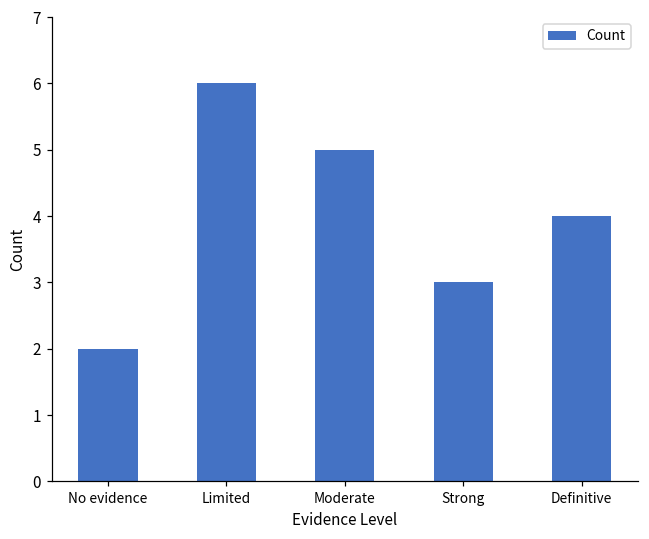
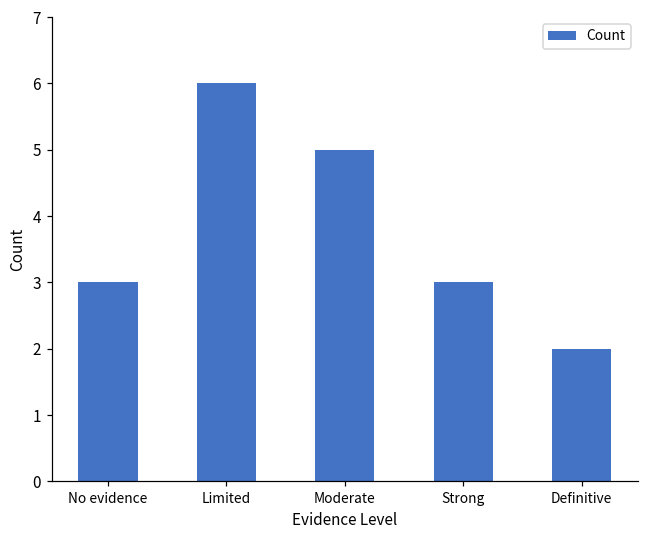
  {
-   "No evidence": 2,
+   "No evidence": 3,
    "Limited": 6,
    "Moderate": 5,
    "Strong": 3,
-   "Definitive": 4
+   "Definitive": 2
  }
